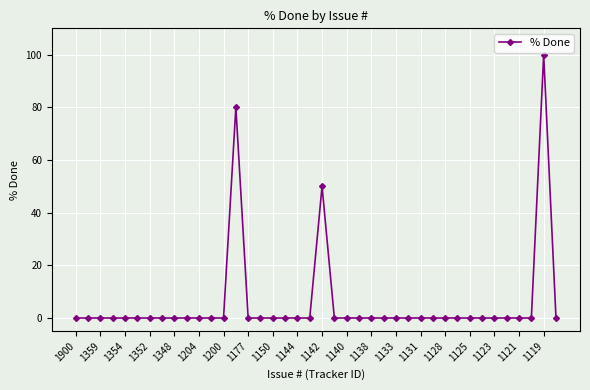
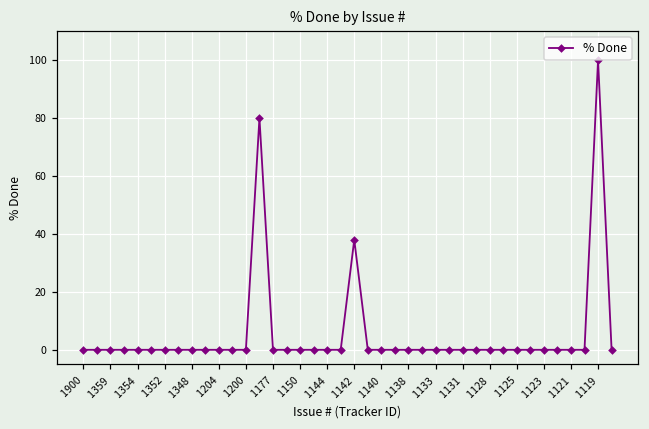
  {
    "1900": 0,
    "1359": 0,
    "1354": 0,
    "1352": 0,
    "1348": 0,
    "1204": 0,
    "1200": 0,
    "1177": 0,
    "1150": 0,
    "1144": 0,
-   "1142": 50,
+   "1142": 38,
    "1140": 0,
    "1138": 0,
    "1133": 0,
    "1131": 0,
    "1128": 0,
    "1125": 0,
    "1123": 0,
    "1121": 0,
    "1119": 100
  }
